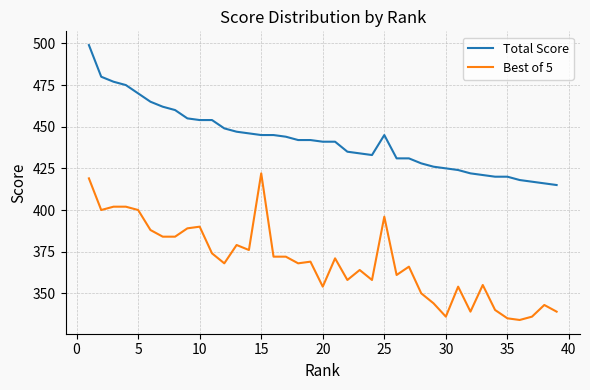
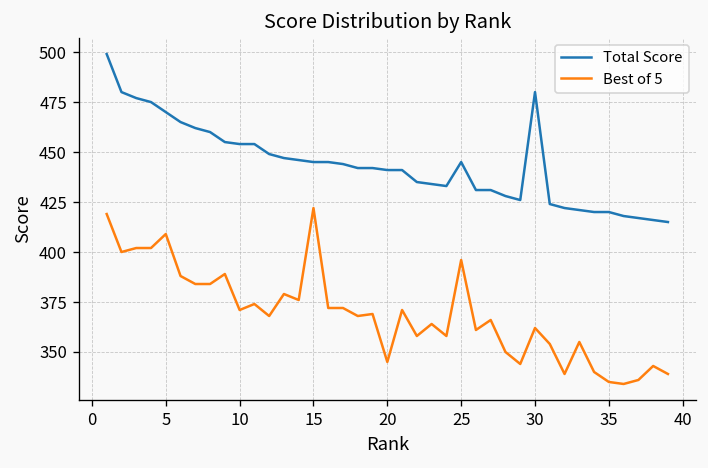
  {
    "Total Score": {
      "5": 470,
      "10": 454,
      "15": 445,
      "20": 441,
      "25": 445,
-     "30": 425,
+     "30": 480,
      "35": 420
    },
    "Best of 5": {
-     "5": 400,
-     "10": 390,
+     "5": 409,
+     "10": 371,
      "15": 422,
-     "20": 354,
+     "20": 345,
      "25": 396,
-     "30": 336,
+     "30": 362,
      "35": 335
    }
  }
